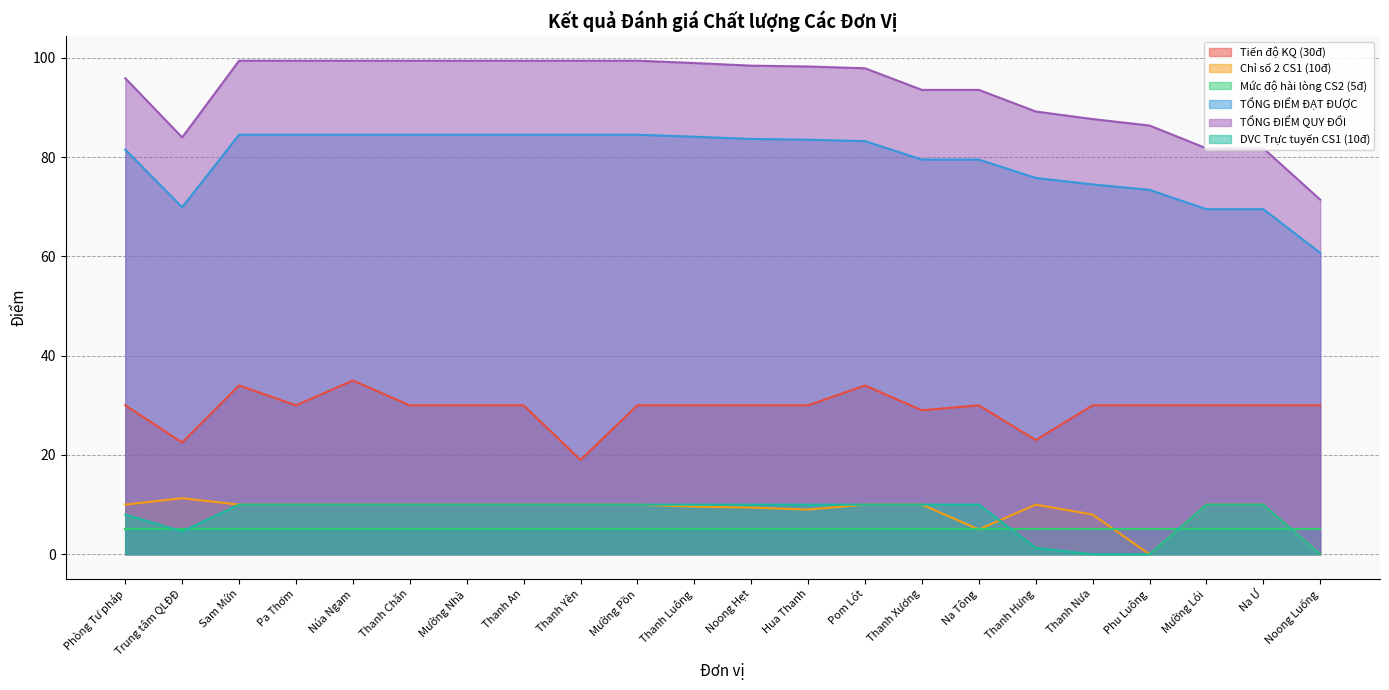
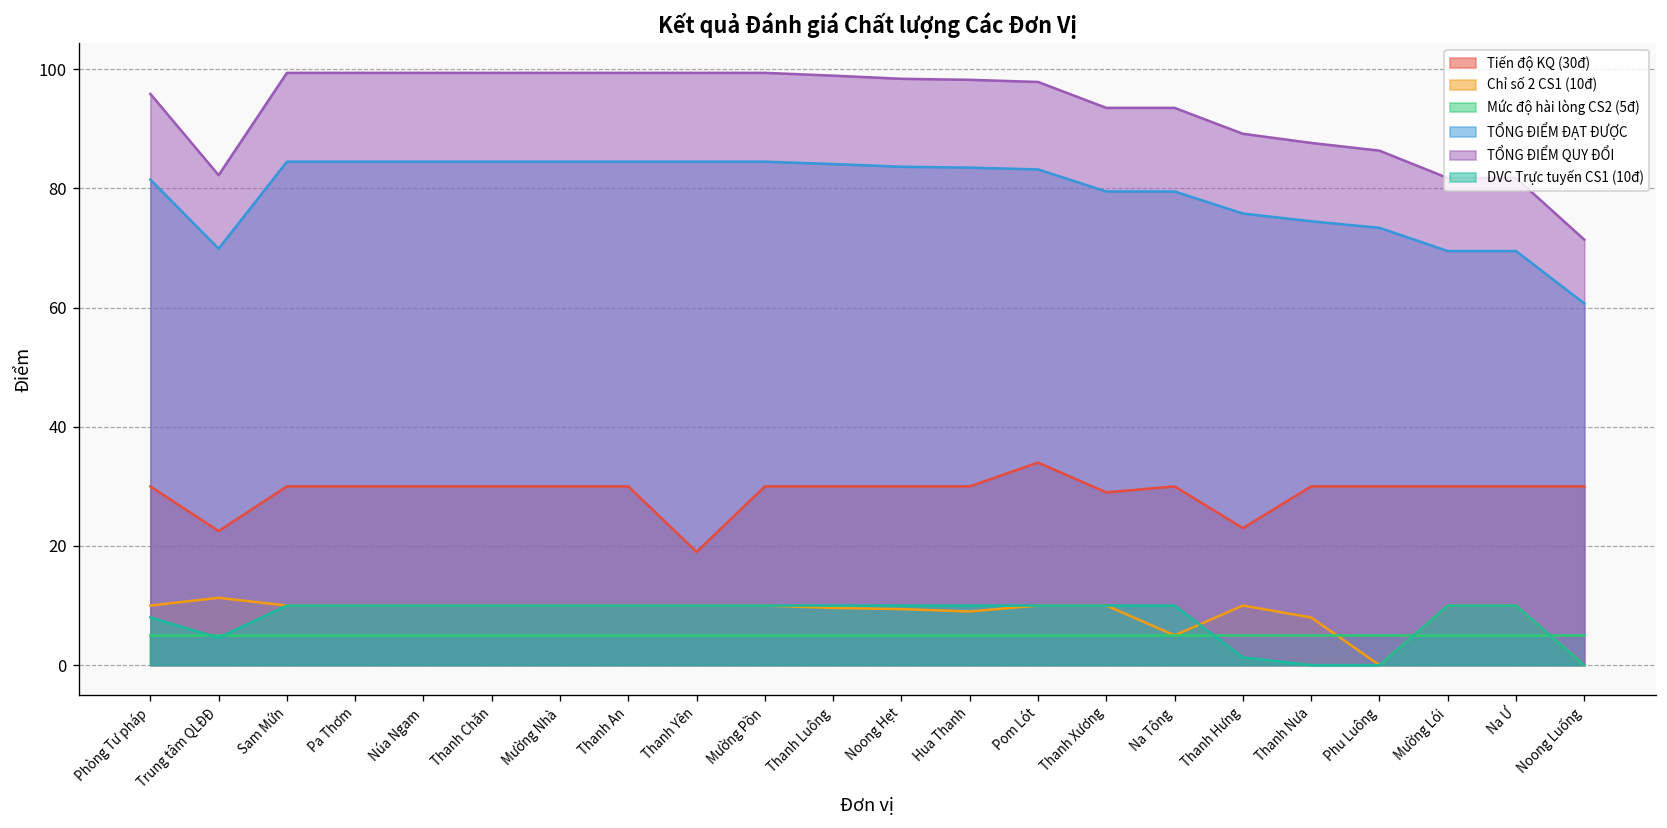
  {
    "Tiến độ KQ (30đ)": {
      "Phòng Tư pháp": 30,
      "Trung tâm QLĐĐ": 23,
-     "Sam Mứn": 34,
+     "Sam Mứn": 30,
      "Pa Thơm": 30,
-     "Núa Ngam": 35,
+     "Núa Ngam": 30,
      "Thanh Chăn": 30,
      "Mường Nhà": 30,
      "Thanh An": 30,
      "Thanh Yên": 19,
      "Mường Pồn": 30,
      "Thanh Luông": 30,
      "Noong Hẹt": 30,
      "Hua Thanh": 30,
      "Pom Lót": 34,
      "Thanh Xương": 29,
      "Na Tông": 30,
      "Thanh Hưng": 23,
      "Thanh Nưa": 30,
      "Phu Luông": 30,
      "Mường Lói": 30,
      "Na Ư": 30,
      "Noong Luống": 30
    },
    "Chỉ số 2 CS1 (10đ)": {
      "Phòng Tư pháp": 10,
      "Trung tâm QLĐĐ": 11,
      "Noong Hẹt": 9,
      "Hua Thanh": 9,
      "Thanh Hưng": 10,
      "Thanh Nưa": 8
    },
    "TỔNG ĐIỂM QUY ĐỔI": {
      "Phòng Tư pháp": 96,
-     "Trung tâm QLĐĐ": 84,
+     "Trung tâm QLĐĐ": 82,
      "Sam Mứn": 99,
      "Pa Thơm": 99,
      "Núa Ngam": 99,
      "Thanh Chăn": 99,
      "Mường Nhà": 99,
      "Thanh An": 99,
      "Thanh Yên": 99,
      "Mường Pồn": 99,
      "Thanh Luông": 99,
      "Noong Hẹt": 98,
      "Hua Thanh": 98,
      "Pom Lót": 98,
      "Thanh Xương": 94,
      "Na Tông": 94,
      "Thanh Hưng": 89,
      "Thanh Nưa": 88,
      "Phu Luông": 86,
      "Noong Luống": 71
    }
  }
